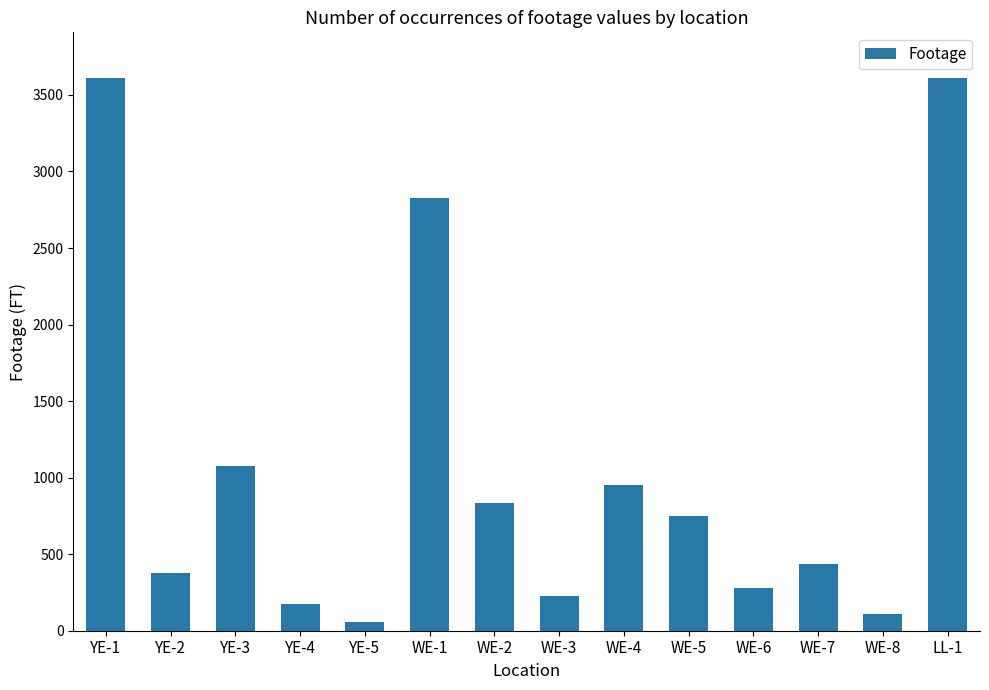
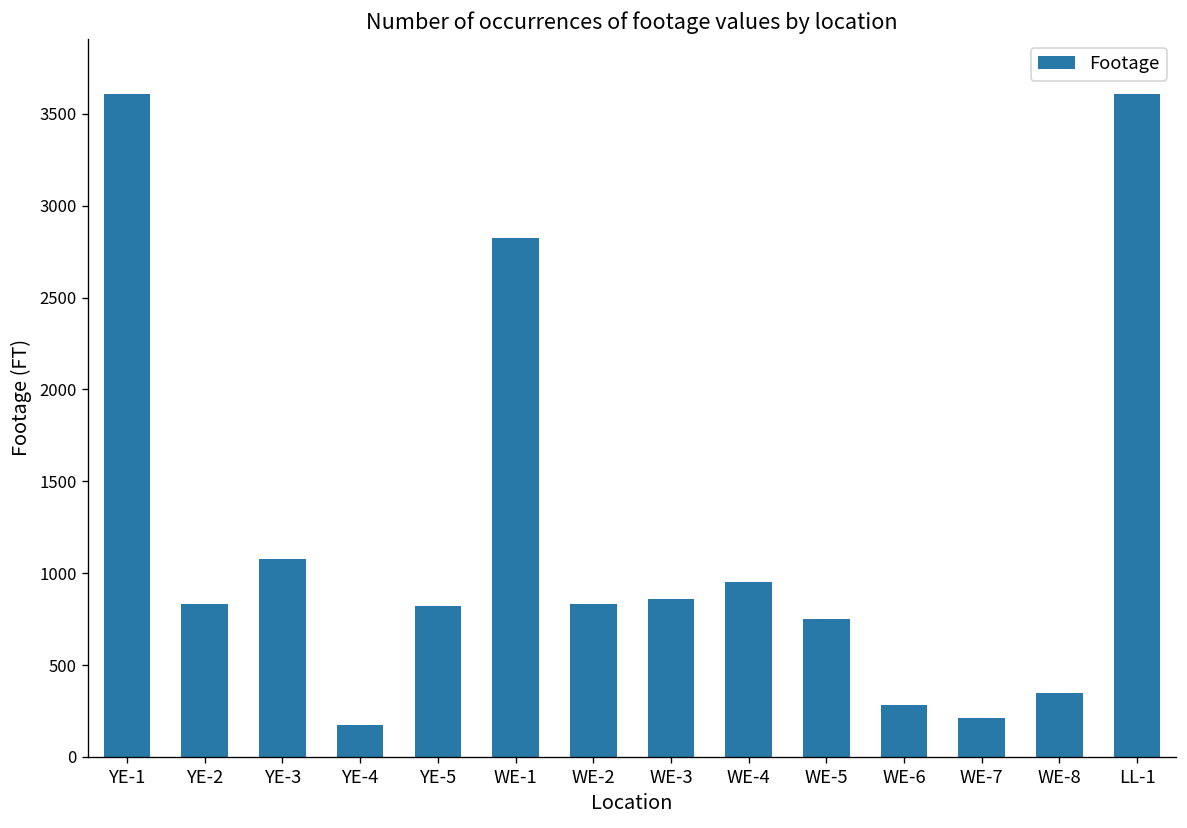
  {
    "YE-1": 3610,
-   "YE-2": 380,
+   "YE-2": 830,
    "YE-3": 1080,
    "YE-4": 170,
-   "YE-5": 60,
+   "YE-5": 820,
    "WE-1": 2820,
    "WE-2": 830,
-   "WE-3": 230,
+   "WE-3": 860,
    "WE-4": 950,
    "WE-5": 750,
    "WE-6": 280,
-   "WE-7": 430,
-   "WE-8": 110,
+   "WE-7": 210,
+   "WE-8": 350,
    "LL-1": 3610
  }
